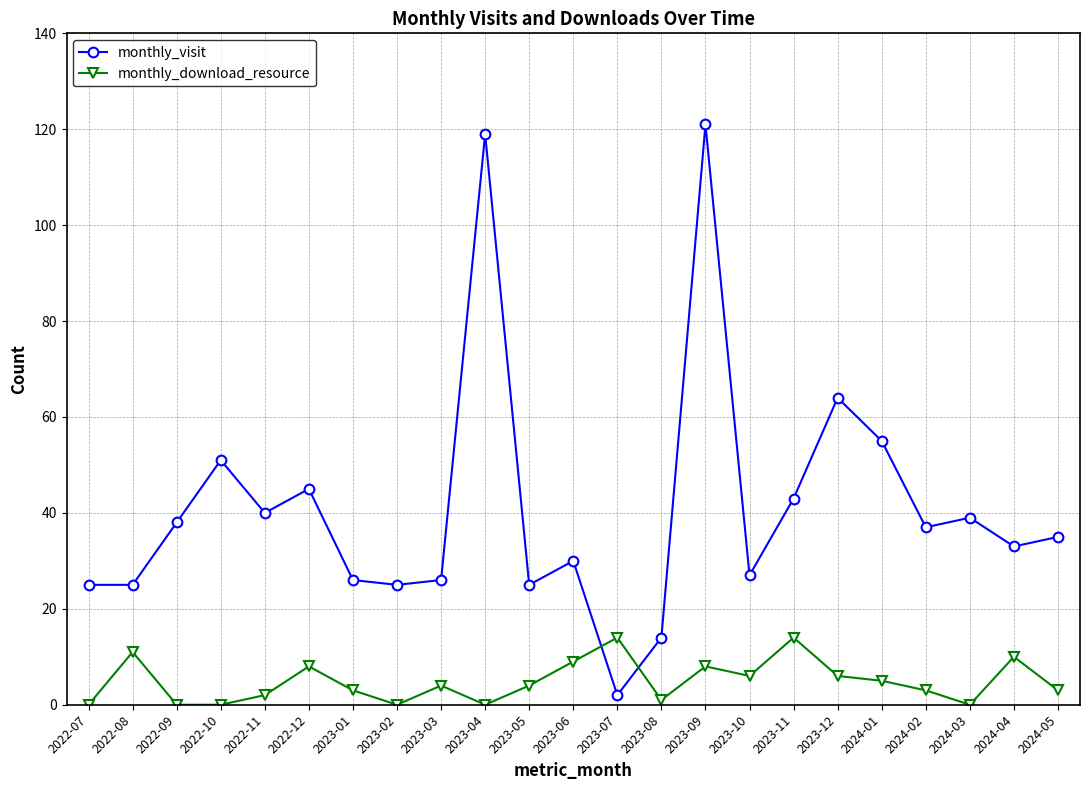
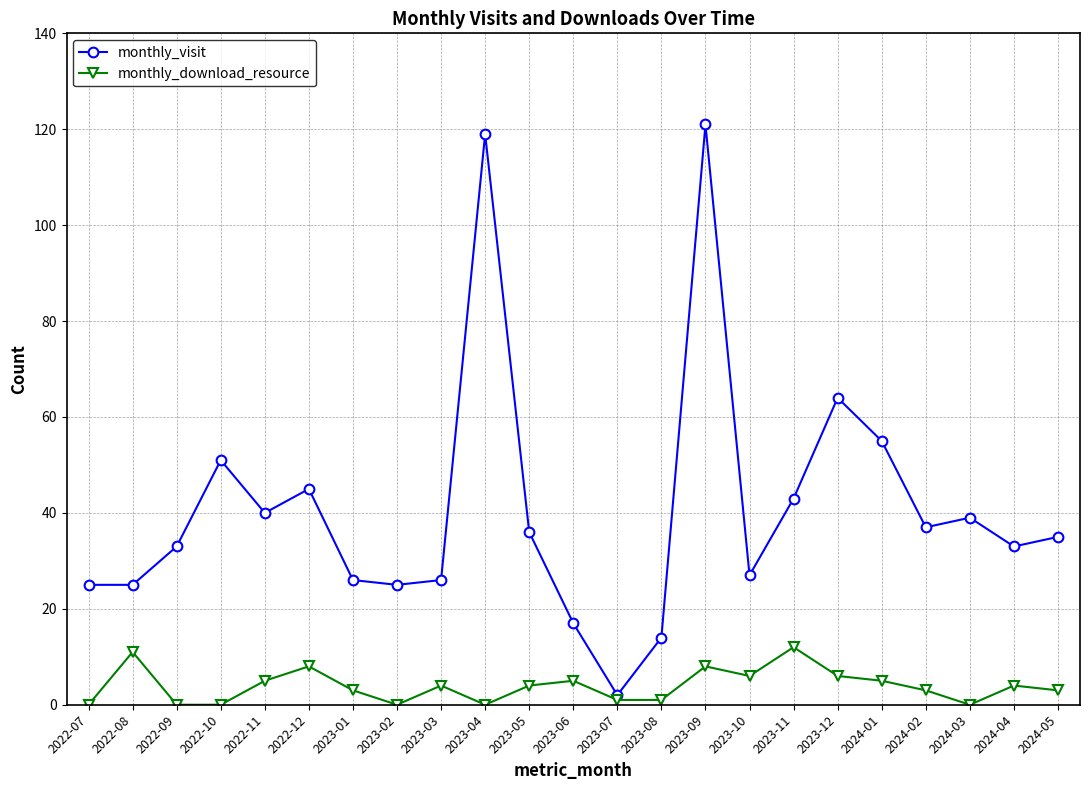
  {
    "monthly_visit": {
      "2022-07": 25,
      "2022-08": 25,
-     "2022-09": 38,
+     "2022-09": 33,
      "2022-10": 51,
      "2022-11": 40,
      "2022-12": 45,
      "2023-01": 26,
      "2023-02": 25,
      "2023-03": 26,
      "2023-04": 119,
-     "2023-05": 25,
-     "2023-06": 30,
+     "2023-05": 36,
+     "2023-06": 17,
      "2023-07": 2,
      "2023-08": 14,
      "2023-09": 121,
      "2023-10": 27,
      "2023-11": 43,
      "2023-12": 64,
      "2024-01": 55,
      "2024-02": 37,
      "2024-03": 39,
      "2024-04": 33,
      "2024-05": 35
    },
    "monthly_download_resource": {
      "2022-07": 0,
      "2022-08": 11,
      "2022-09": 0,
      "2022-10": 0,
-     "2022-11": 2,
+     "2022-11": 5,
      "2022-12": 8,
      "2023-01": 3,
      "2023-02": 0,
      "2023-03": 4,
      "2023-04": 0,
      "2023-05": 4,
-     "2023-06": 9,
-     "2023-07": 14,
+     "2023-06": 5,
+     "2023-07": 1,
      "2023-08": 1,
      "2023-09": 8,
      "2023-10": 6,
-     "2023-11": 14,
+     "2023-11": 12,
      "2023-12": 6,
      "2024-01": 5,
      "2024-02": 3,
      "2024-03": 0,
-     "2024-04": 10,
+     "2024-04": 4,
      "2024-05": 3
    }
  }
